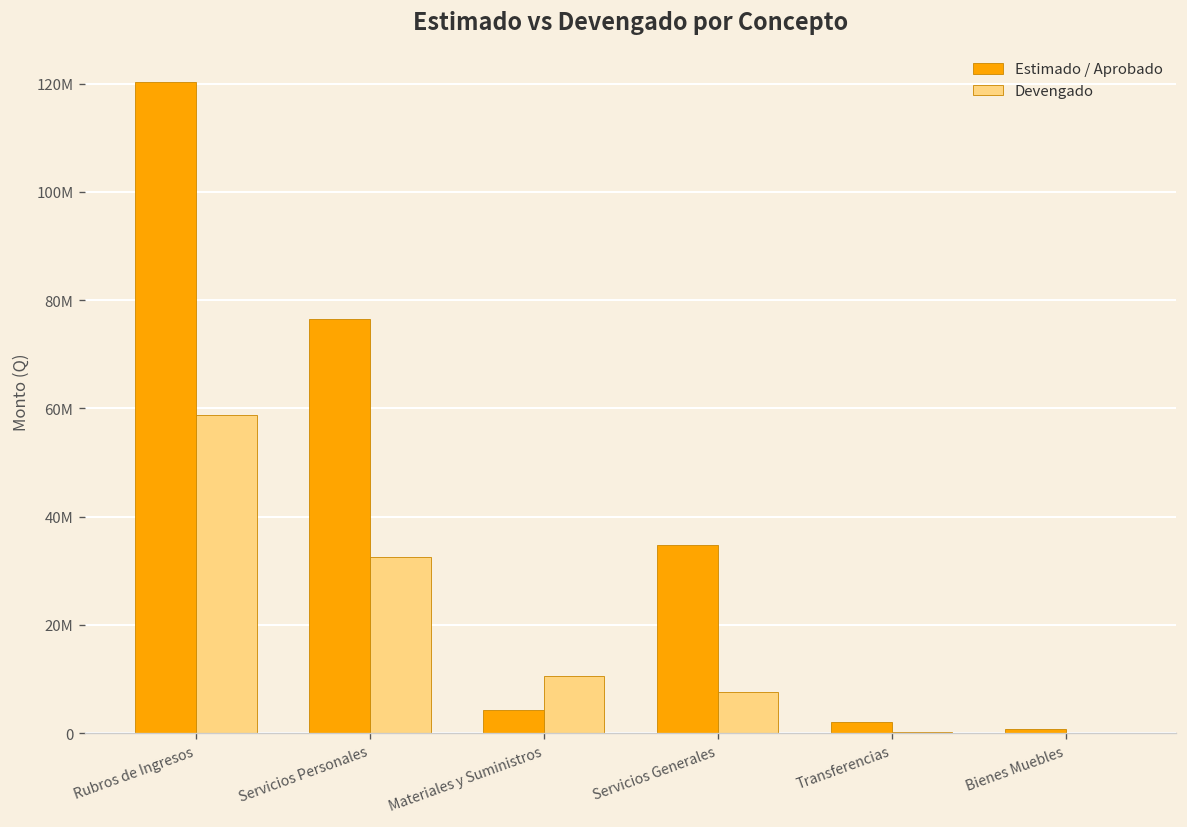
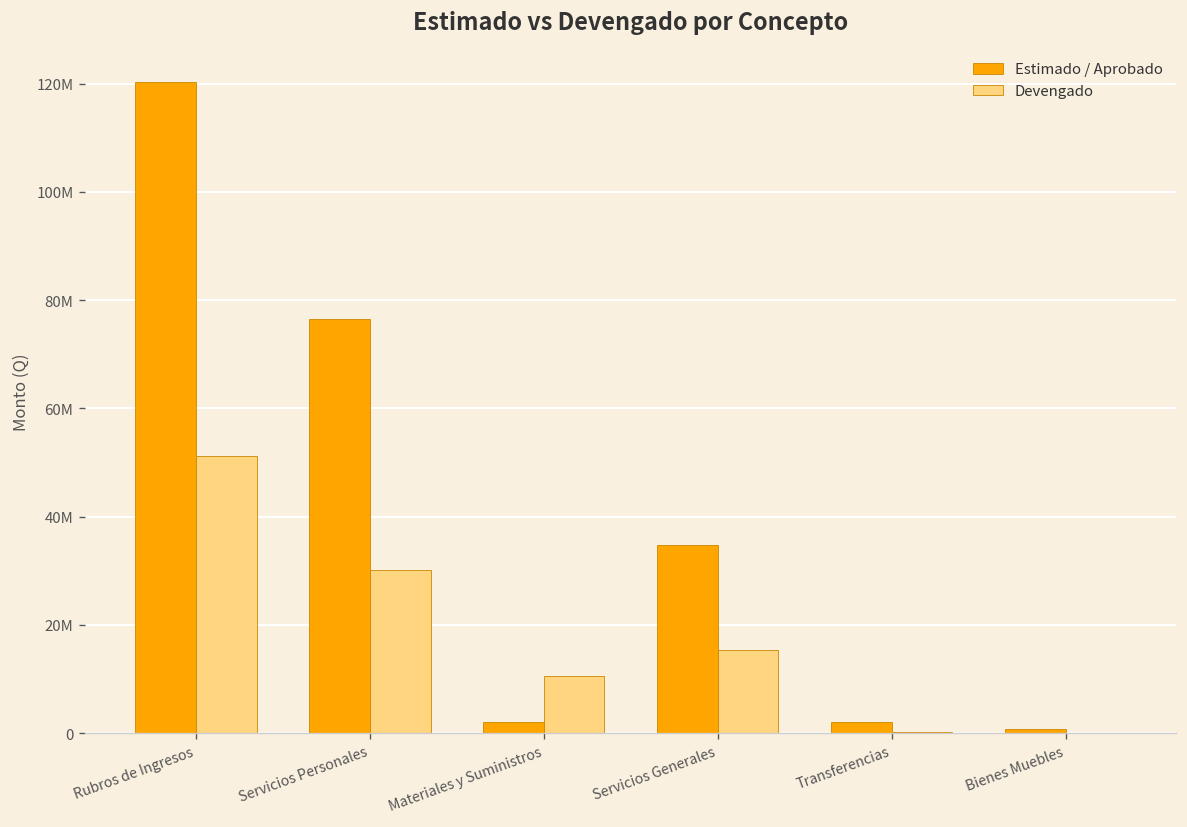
  {
    "Estimado / Aprobado": {
      "Rubros de Ingresos": 120000000,
      "Servicios Personales": 76000000,
-     "Materiales y Suministros": 4000000,
+     "Materiales y Suministros": 2000000,
      "Servicios Generales": 35000000,
      "Transferencias": 2000000,
      "Bienes Muebles": 1000000
    },
    "Devengado": {
-     "Rubros de Ingresos": 59000000,
-     "Servicios Personales": 32000000,
+     "Rubros de Ingresos": 51000000,
+     "Servicios Personales": 30000000,
      "Materiales y Suministros": 11000000,
-     "Servicios Generales": 8000000
+     "Servicios Generales": 15000000
    }
  }
